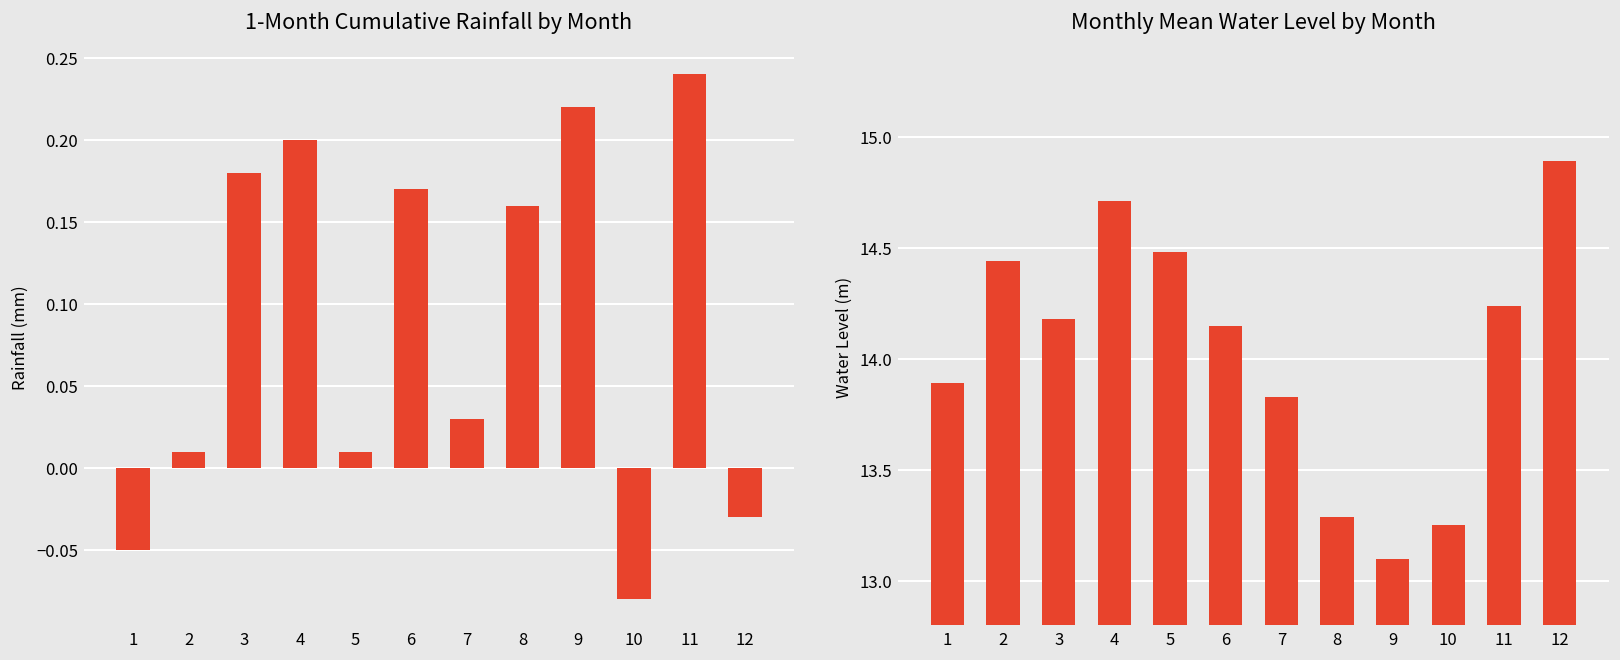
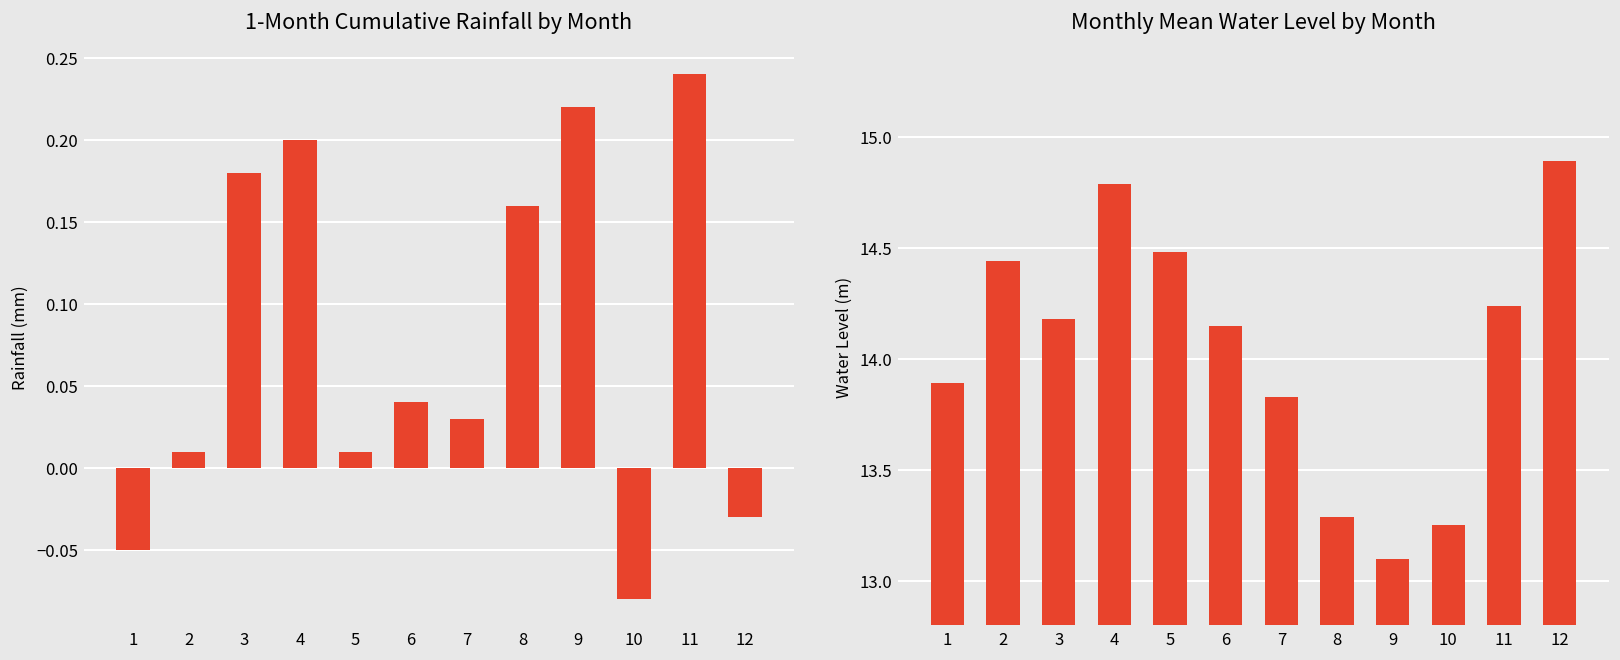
  {
    "1-Month Cumulative Rainfall by Month": {
      "1": -0.05,
      "2": 0.01,
      "3": 0.18,
      "4": 0.20,
      "5": 0.01,
-     "6": 0.17,
+     "6": 0.04,
      "7": 0.03,
      "8": 0.16,
      "9": 0.22,
      "10": -0.08,
      "11": 0.24,
      "12": -0.03
    },
    "Monthly Mean Water Level by Month": {
      "1": 13.89,
      "2": 14.44,
      "3": 14.18,
-     "4": 14.71,
+     "4": 14.79,
      "5": 14.48,
      "6": 14.15,
      "7": 13.83,
      "8": 13.29,
      "9": 13.10,
      "10": 13.25,
      "11": 14.24,
      "12": 14.89
    }
  }
